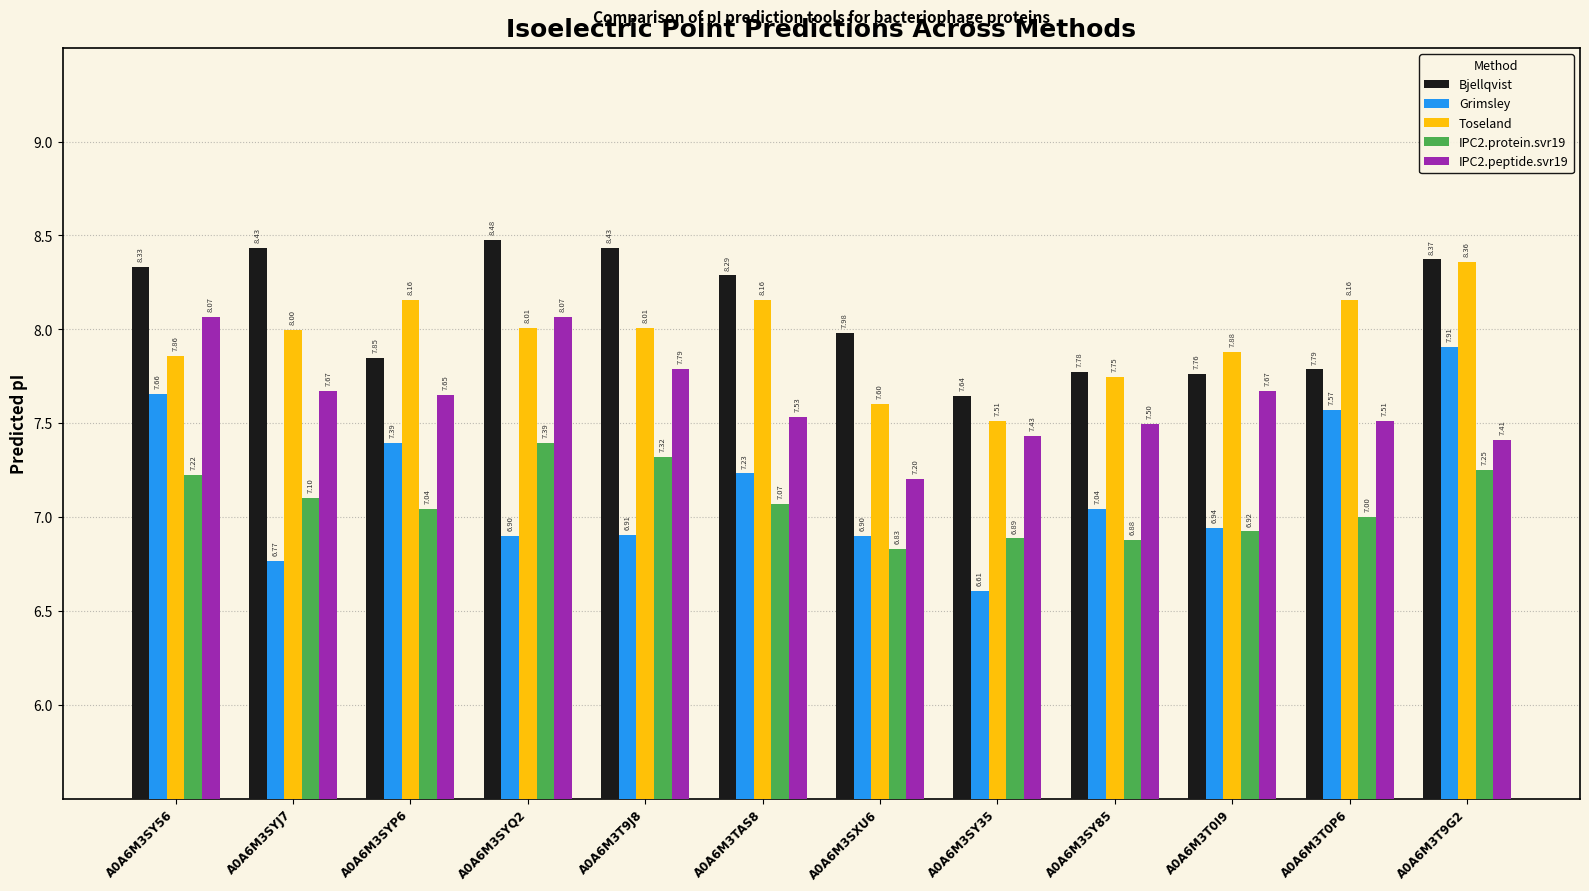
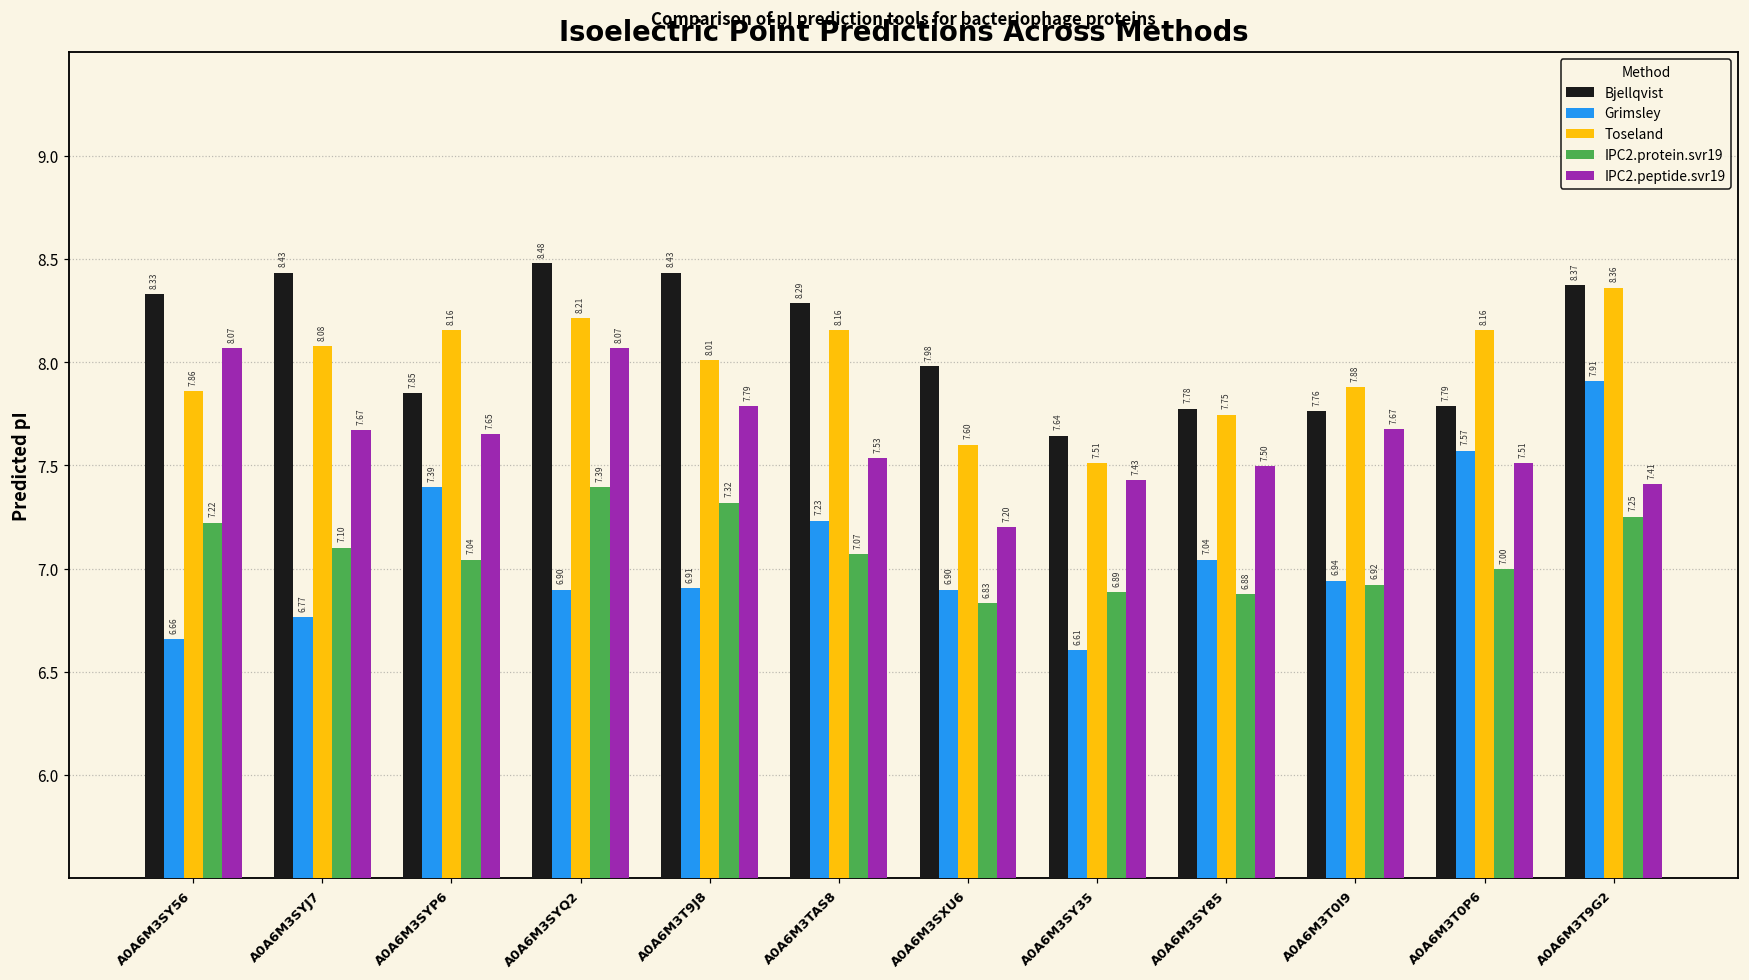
  {
    "Bjellqvist": {
      "A0A6M3SY56": 8.33,
      "A0A6M3SYJ7": 8.43,
      "A0A6M3SYP6": 7.85,
      "A0A6M3SYQ2": 8.48,
      "A0A6M3T9J8": 8.43,
      "A0A6M3TAS8": 8.29,
      "A0A6M3SXU6": 7.98,
      "A0A6M3SY35": 7.64,
      "A0A6M3SY85": 7.78,
      "A0A6M3T0I9": 7.76,
      "A0A6M3T0P6": 7.79,
      "A0A6M3T9G2": 8.37
    },
    "Grimsley": {
-     "A0A6M3SY56": 7.66,
+     "A0A6M3SY56": 6.66,
      "A0A6M3SYJ7": 6.77,
      "A0A6M3SYP6": 7.39,
      "A0A6M3SYQ2": 6.90,
      "A0A6M3T9J8": 6.91,
      "A0A6M3TAS8": 7.23,
      "A0A6M3SXU6": 6.90,
      "A0A6M3SY35": 6.61,
      "A0A6M3SY85": 7.04,
      "A0A6M3T0I9": 6.94,
      "A0A6M3T0P6": 7.57,
      "A0A6M3T9G2": 7.91
    },
    "Toseland": {
      "A0A6M3SY56": 7.86,
-     "A0A6M3SYJ7": 8.00,
+     "A0A6M3SYJ7": 8.08,
      "A0A6M3SYP6": 8.16,
-     "A0A6M3SYQ2": 8.01,
+     "A0A6M3SYQ2": 8.21,
      "A0A6M3T9J8": 8.01,
      "A0A6M3TAS8": 8.16,
      "A0A6M3SXU6": 7.60,
      "A0A6M3SY35": 7.51,
      "A0A6M3SY85": 7.75,
      "A0A6M3T0I9": 7.88,
      "A0A6M3T0P6": 8.16,
      "A0A6M3T9G2": 8.36
    },
    "IPC2.protein.svr19": {
      "A0A6M3SY56": 7.22,
      "A0A6M3SYJ7": 7.10,
      "A0A6M3SYP6": 7.04,
      "A0A6M3SYQ2": 7.39,
      "A0A6M3T9J8": 7.32,
      "A0A6M3TAS8": 7.07,
      "A0A6M3SXU6": 6.83,
      "A0A6M3SY35": 6.89,
      "A0A6M3SY85": 6.88,
      "A0A6M3T0I9": 6.92,
      "A0A6M3T0P6": 7.00,
      "A0A6M3T9G2": 7.25
    },
    "IPC2.peptide.svr19": {
      "A0A6M3SY56": 8.07,
      "A0A6M3SYJ7": 7.67,
      "A0A6M3SYP6": 7.65,
      "A0A6M3SYQ2": 8.07,
      "A0A6M3T9J8": 7.79,
      "A0A6M3TAS8": 7.53,
      "A0A6M3SXU6": 7.20,
      "A0A6M3SY35": 7.43,
      "A0A6M3SY85": 7.50,
      "A0A6M3T0I9": 7.67,
      "A0A6M3T0P6": 7.51,
      "A0A6M3T9G2": 7.41
    }
  }
